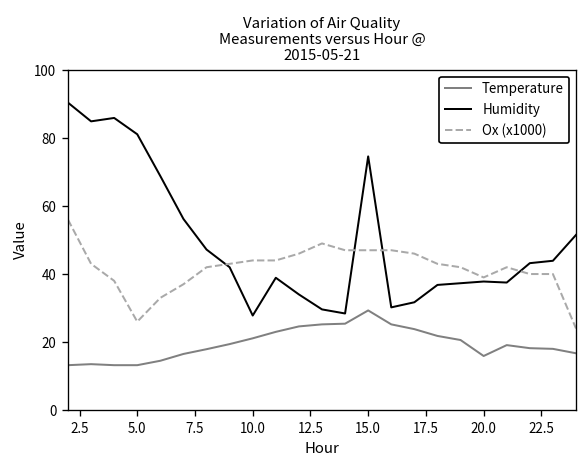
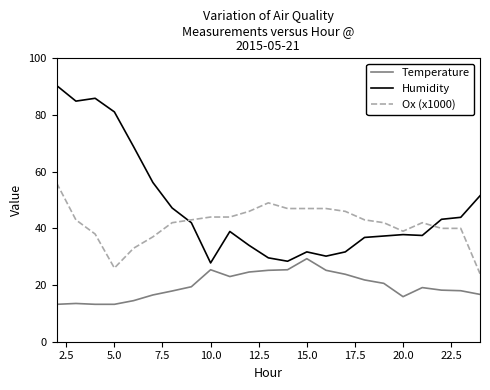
  {
    "Temperature": {
      "5.0": 13,
-     "10.0": 21,
+     "10.0": 25,
      "15.0": 29,
      "20.0": 16
    },
    "Humidity": {
      "5.0": 81,
      "10.0": 28,
-     "15.0": 75,
+     "15.0": 32,
      "20.0": 38
    },
    "Ox (x1000)": {
      "5.0": 26,
      "10.0": 44,
      "15.0": 47,
      "20.0": 39
    }
  }
